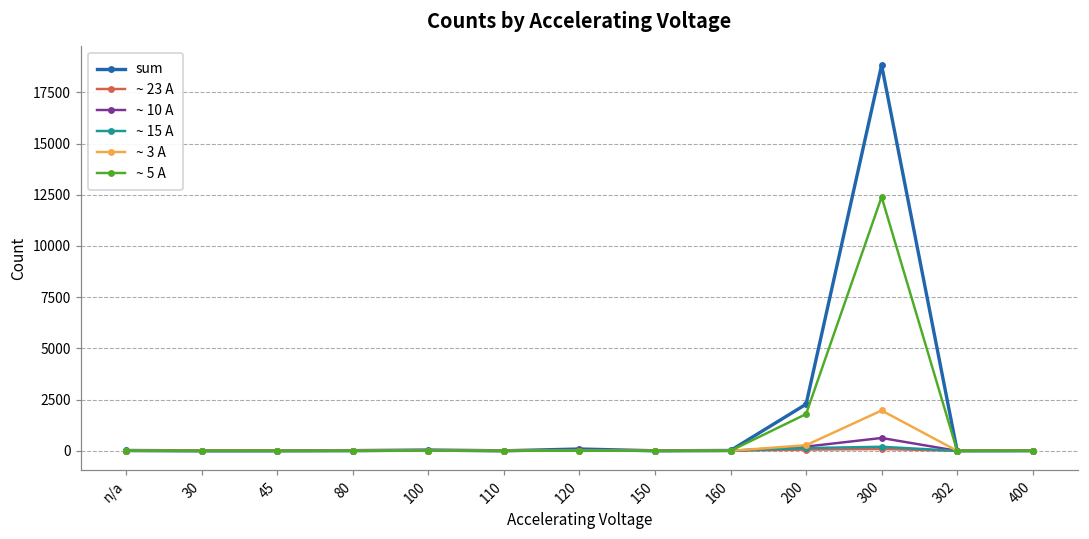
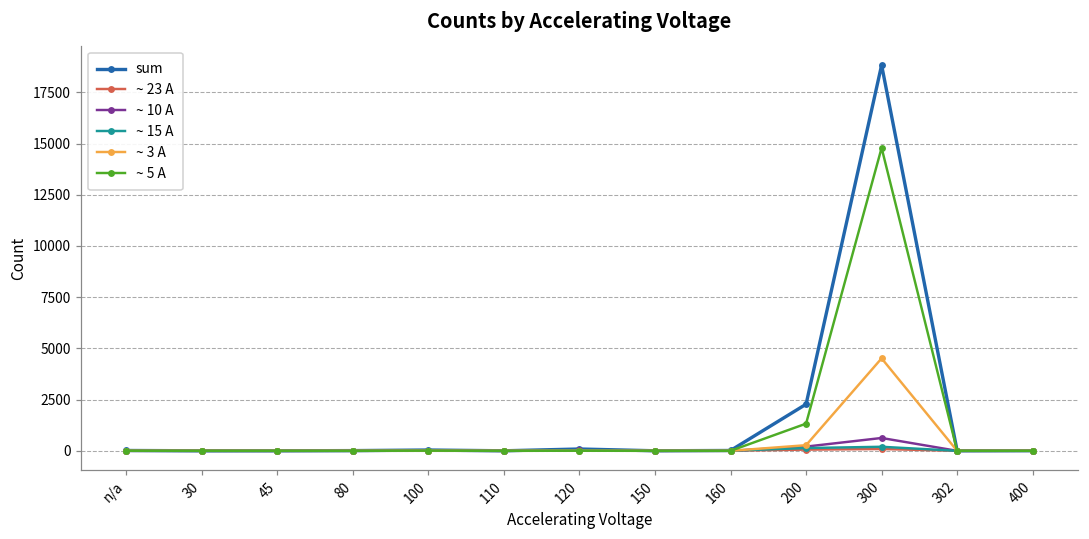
  {
    "~ 10 A": {
      "300": 600
    },
    "~ 3 A": {
-     "300": 2000
+     "300": 4500
    },
    "~ 5 A": {
-     "200": 1800,
-     "300": 12400
+     "200": 1300,
+     "300": 14800
    }
  }
